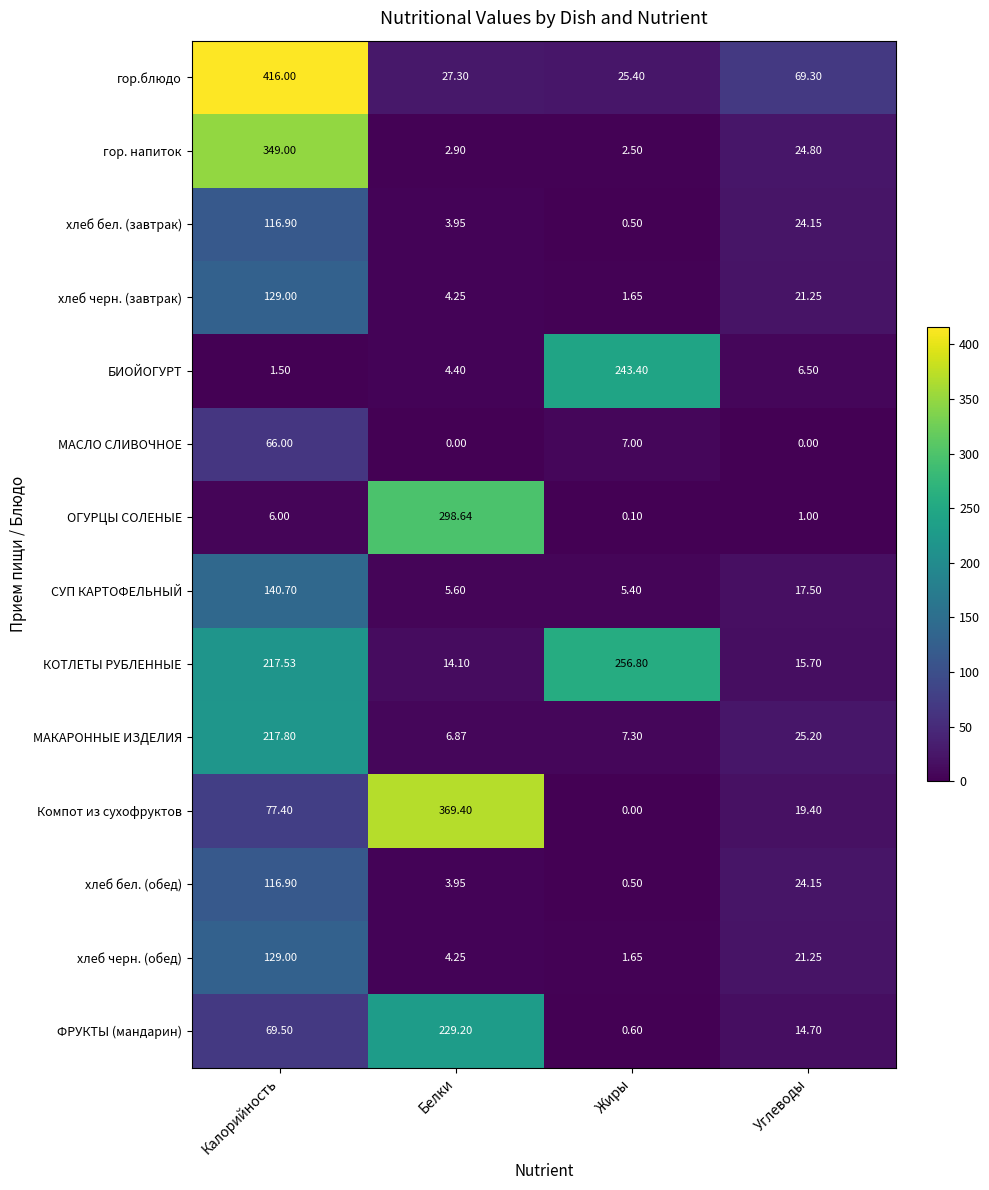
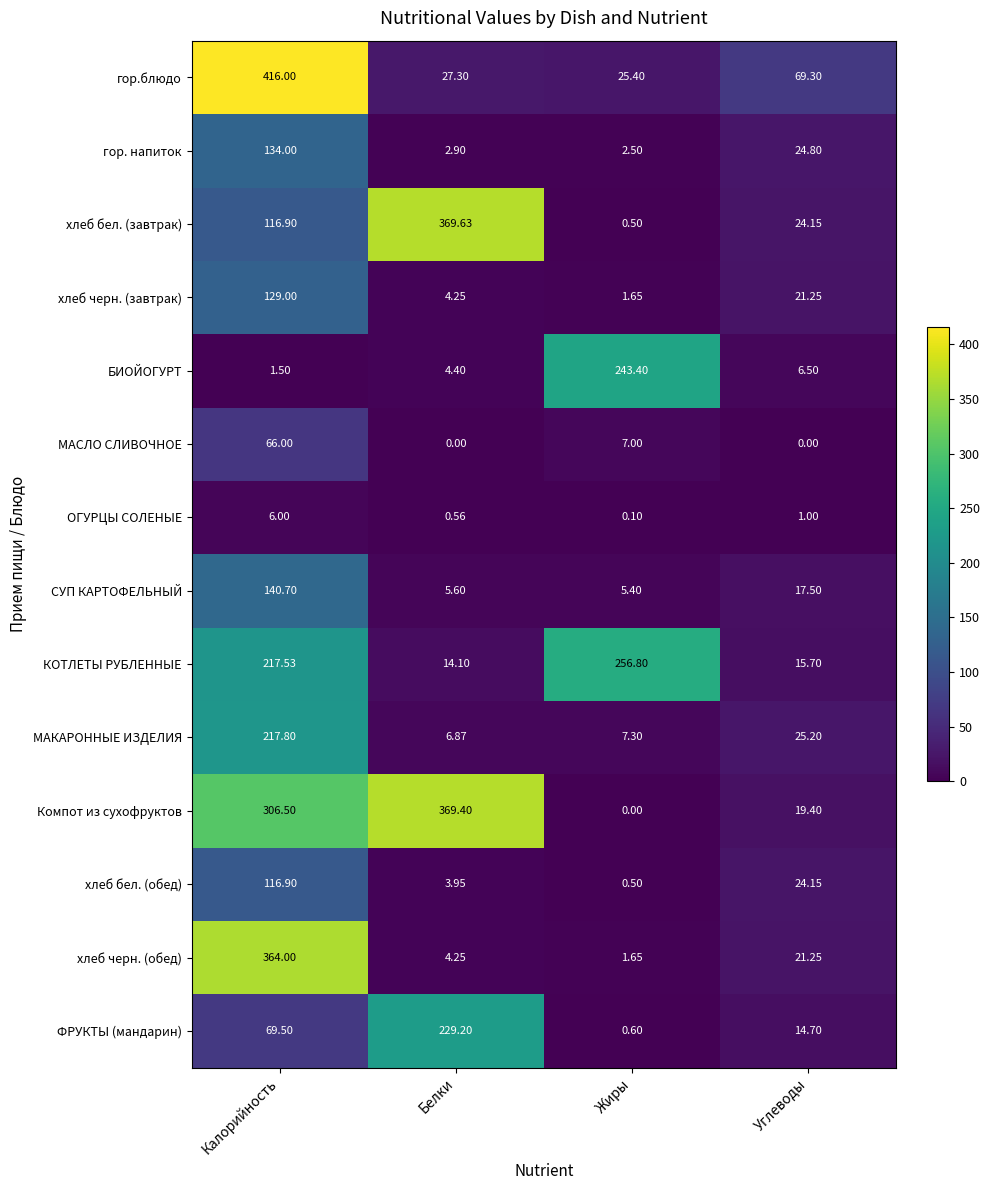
  {
    "гор.блюдо": {
      "Калорийность": 416.00,
      "Белки": 27.30,
      "Жиры": 25.40,
      "Углеводы": 69.30
    },
    "гор. напиток": {
-     "Калорийность": 349.00,
+     "Калорийность": 134.00,
      "Белки": 2.90,
      "Жиры": 2.50,
      "Углеводы": 24.80
    },
    "хлеб бел. (завтрак)": {
      "Калорийность": 116.90,
-     "Белки": 3.95,
+     "Белки": 369.63,
      "Жиры": 0.50,
      "Углеводы": 24.15
    },
    "хлеб черн. (завтрак)": {
      "Калорийность": 129.00,
      "Белки": 4.25,
      "Жиры": 1.65,
      "Углеводы": 21.25
    },
    "БИОЙОГУРТ": {
      "Калорийность": 1.50,
      "Белки": 4.40,
      "Жиры": 243.40,
      "Углеводы": 6.50
    },
    "МАСЛО СЛИВОЧНОЕ": {
      "Калорийность": 66.00,
      "Белки": 0.00,
      "Жиры": 7.00,
      "Углеводы": 0.00
    },
    "ОГУРЦЫ СОЛЕНЫЕ": {
      "Калорийность": 6.00,
-     "Белки": 298.64,
+     "Белки": 0.56,
      "Жиры": 0.10,
      "Углеводы": 1.00
    },
    "СУП КАРТОФЕЛЬНЫЙ": {
      "Калорийность": 140.70,
      "Белки": 5.60,
      "Жиры": 5.40,
      "Углеводы": 17.50
    },
    "КОТЛЕТЫ РУБЛЕННЫЕ": {
      "Калорийность": 217.53,
      "Белки": 14.10,
      "Жиры": 256.80,
      "Углеводы": 15.70
    },
    "МАКАРОННЫЕ ИЗДЕЛИЯ": {
      "Калорийность": 217.80,
      "Белки": 6.87,
      "Жиры": 7.30,
      "Углеводы": 25.20
    },
    "Компот из сухофруктов": {
-     "Калорийность": 77.40,
+     "Калорийность": 306.50,
      "Белки": 369.40,
      "Жиры": 0.00,
      "Углеводы": 19.40
    },
    "хлеб бел. (обед)": {
      "Калорийность": 116.90,
      "Белки": 3.95,
      "Жиры": 0.50,
      "Углеводы": 24.15
    },
    "хлеб черн. (обед)": {
-     "Калорийность": 129.00,
+     "Калорийность": 364.00,
      "Белки": 4.25,
      "Жиры": 1.65,
      "Углеводы": 21.25
    },
    "ФРУКТЫ (мандарин)": {
      "Калорийность": 69.50,
      "Белки": 229.20,
      "Жиры": 0.60,
      "Углеводы": 14.70
    }
  }
